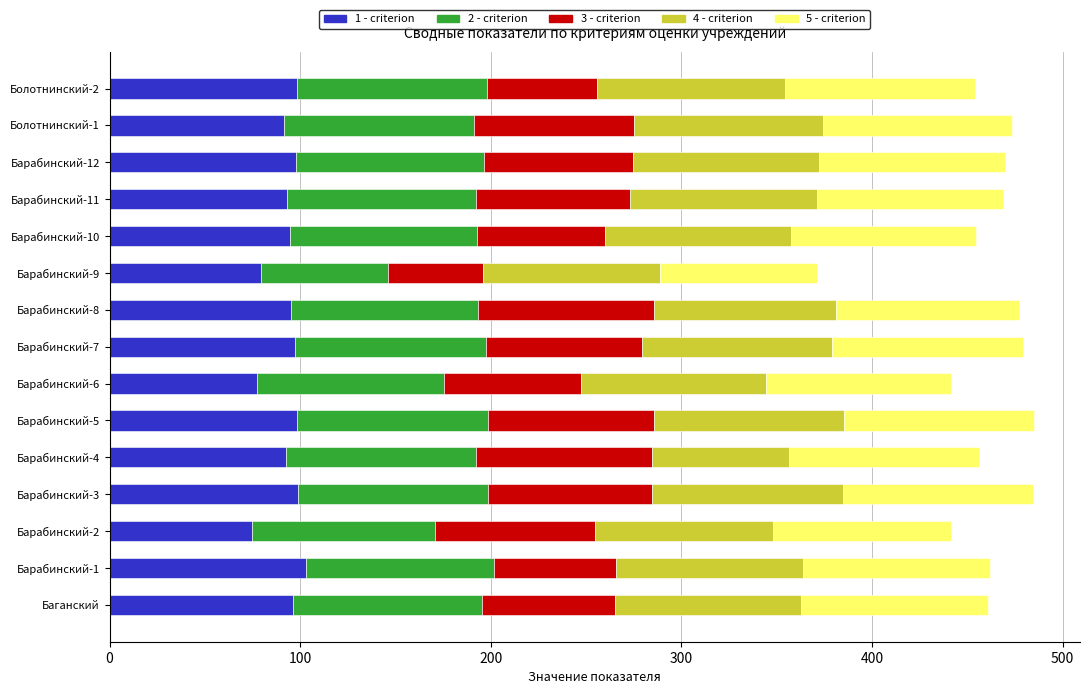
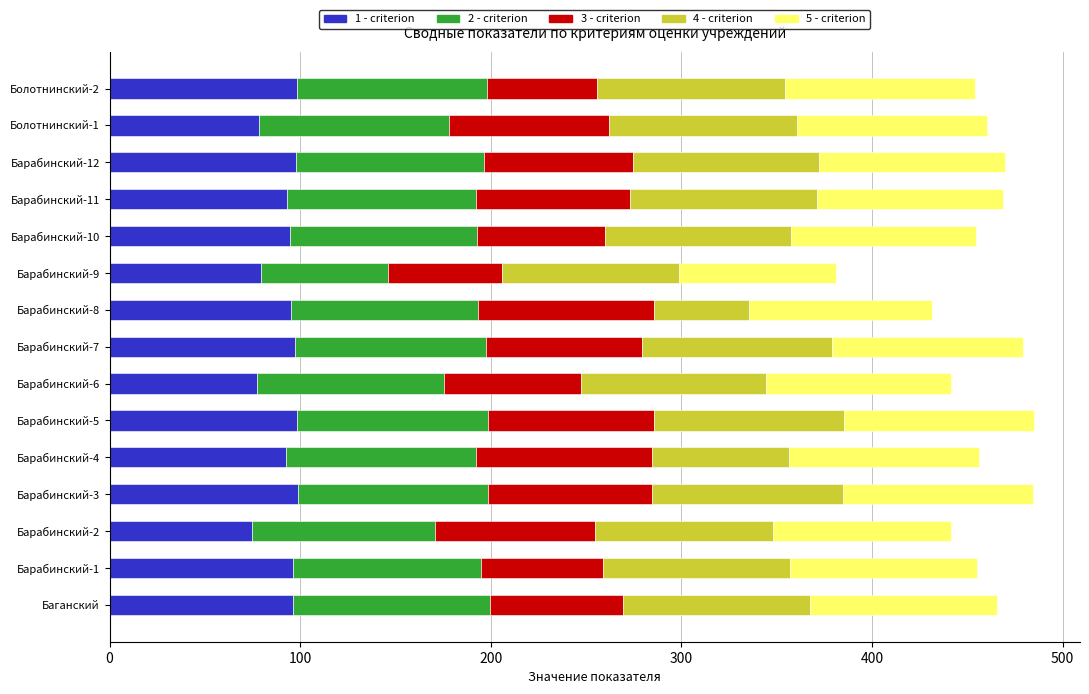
  {
    "1 - criterion": {
      "Болотнинский-2": 98,
-     "Болотнинский-1": 92,
+     "Болотнинский-1": 78,
      "Барабинский-12": 98,
      "Барабинский-11": 93,
      "Барабинский-10": 94,
      "Барабинский-9": 80,
      "Барабинский-8": 95,
      "Барабинский-7": 97,
      "Барабинский-6": 77,
      "Барабинский-5": 99,
      "Барабинский-4": 93,
      "Барабинский-3": 99,
      "Барабинский-2": 75,
-     "Барабинский-1": 103,
+     "Барабинский-1": 96,
      "Баганский": 96
    },
    "2 - criterion": {
      "Болотнинский-2": 100,
      "Болотнинский-1": 100,
      "Барабинский-12": 99,
      "Барабинский-11": 99,
      "Барабинский-10": 98,
      "Барабинский-9": 66,
      "Барабинский-8": 98,
      "Барабинский-7": 100,
      "Барабинский-6": 98,
      "Барабинский-5": 100,
      "Барабинский-4": 100,
      "Барабинский-3": 100,
      "Барабинский-2": 96,
      "Барабинский-1": 99,
-     "Баганский": 99
+     "Баганский": 103
    },
    "3 - criterion": {
      "Болотнинский-2": 57,
      "Болотнинский-1": 84,
      "Барабинский-12": 78,
      "Барабинский-11": 81,
      "Барабинский-10": 67,
-     "Барабинский-9": 50,
+     "Барабинский-9": 60,
      "Барабинский-8": 92,
      "Барабинский-7": 82,
      "Барабинский-6": 72,
      "Барабинский-5": 87,
      "Барабинский-4": 92,
      "Барабинский-3": 86,
      "Барабинский-2": 84,
      "Барабинский-1": 64,
      "Баганский": 70
    },
    "4 - criterion": {
      "Болотнинский-2": 99,
      "Болотнинский-1": 99,
      "Барабинский-12": 98,
      "Барабинский-11": 98,
      "Барабинский-10": 97,
      "Барабинский-9": 93,
-     "Барабинский-8": 96,
+     "Барабинский-8": 50,
      "Барабинский-7": 100,
      "Барабинский-6": 97,
      "Барабинский-5": 100,
      "Барабинский-4": 72,
      "Барабинский-3": 100,
      "Барабинский-2": 93,
      "Барабинский-1": 98,
      "Баганский": 98
    },
    "5 - criterion": {
      "Болотнинский-2": 100,
      "Болотнинский-1": 99,
      "Барабинский-12": 98,
      "Барабинский-11": 98,
      "Барабинский-10": 98,
      "Барабинский-9": 82,
      "Барабинский-8": 96,
      "Барабинский-7": 100,
      "Барабинский-6": 97,
      "Барабинский-5": 99,
      "Барабинский-4": 100,
      "Барабинский-3": 100,
      "Барабинский-2": 94,
      "Барабинский-1": 98,
      "Баганский": 98
    }
  }
